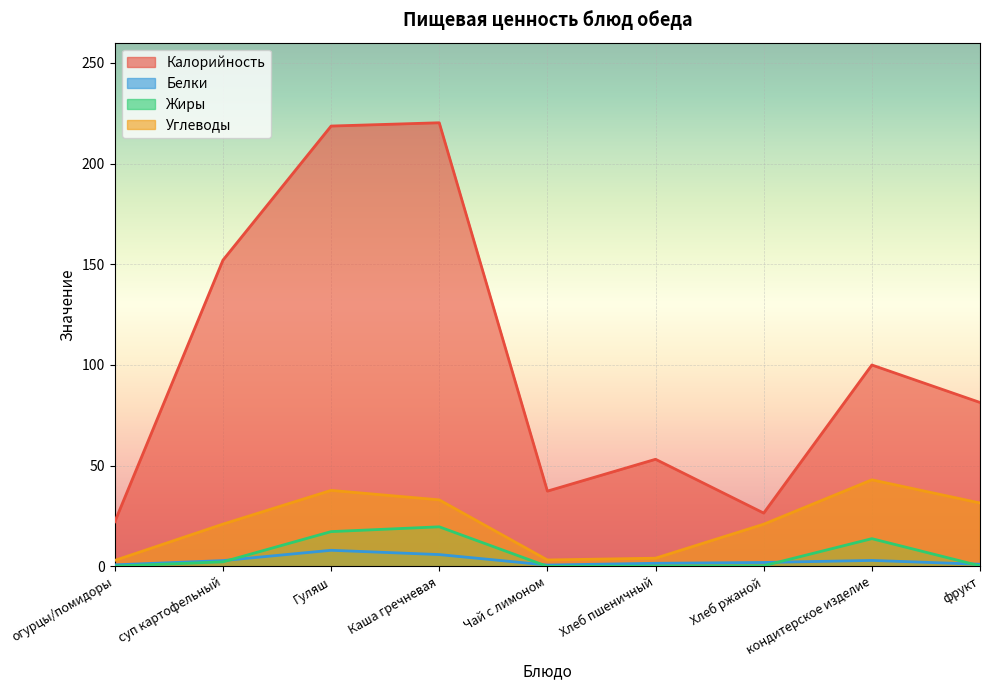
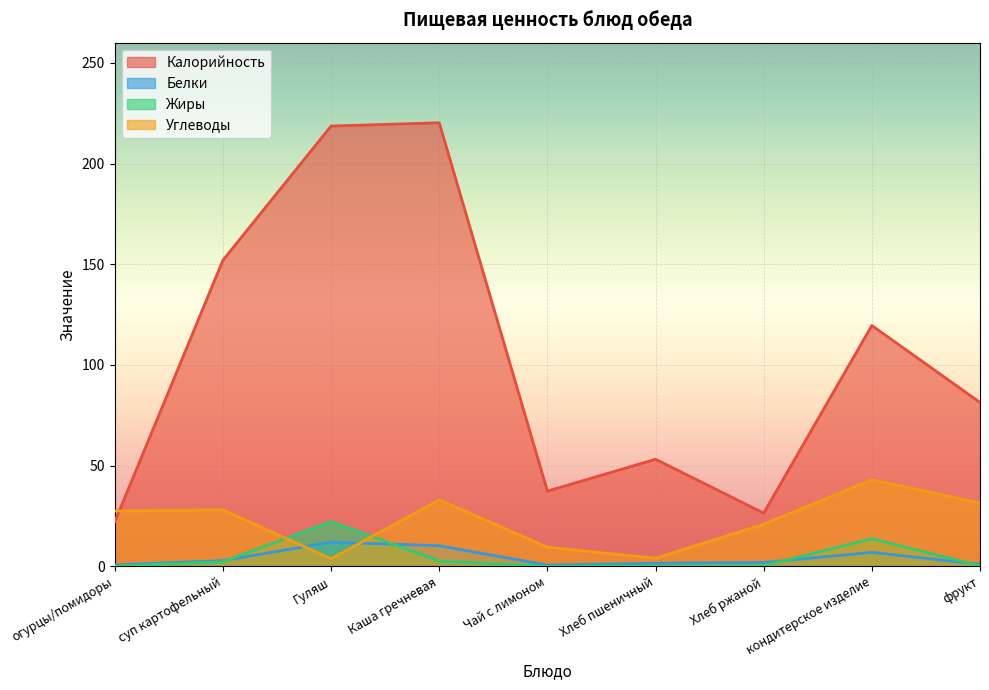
  {
    "Калорийность": {
      "огурцы/помидоры": 22,
      "суп картофельный": 152,
      "Гуляш": 219,
      "Каша гречневая": 220,
      "Чай с лимоном": 37,
      "Хлеб пшеничный": 53,
      "Хлеб ржаной": 27,
-     "кондитерское изделие": 100,
+     "кондитерское изделие": 120,
      "фрукт": 81
    },
    "Белки": {
-     "Гуляш": 8,
-     "Каша гречневая": 6,
+     "Гуляш": 12,
+     "Каша гречневая": 10,
      "Хлеб пшеничный": 2,
      "Хлеб ржаной": 2,
-     "кондитерское изделие": 3
+     "кондитерское изделие": 7
    },
    "Жиры": {
-     "Гуляш": 17,
-     "Каша гречневая": 20,
+     "Гуляш": 22,
+     "Каша гречневая": 3,
      "Хлеб пшеничный": 0,
      "Хлеб ржаной": 0,
      "кондитерское изделие": 14
    },
    "Углеводы": {
-     "огурцы/помидоры": 3,
-     "суп картофельный": 21,
-     "Гуляш": 38,
+     "огурцы/помидоры": 28,
+     "суп картофельный": 28,
+     "Гуляш": 4,
      "Каша гречневая": 33,
-     "Чай с лимоном": 3,
+     "Чай с лимоном": 10,
      "Хлеб пшеничный": 4,
      "Хлеб ржаной": 21,
      "кондитерское изделие": 43,
      "фрукт": 32
    }
  }
